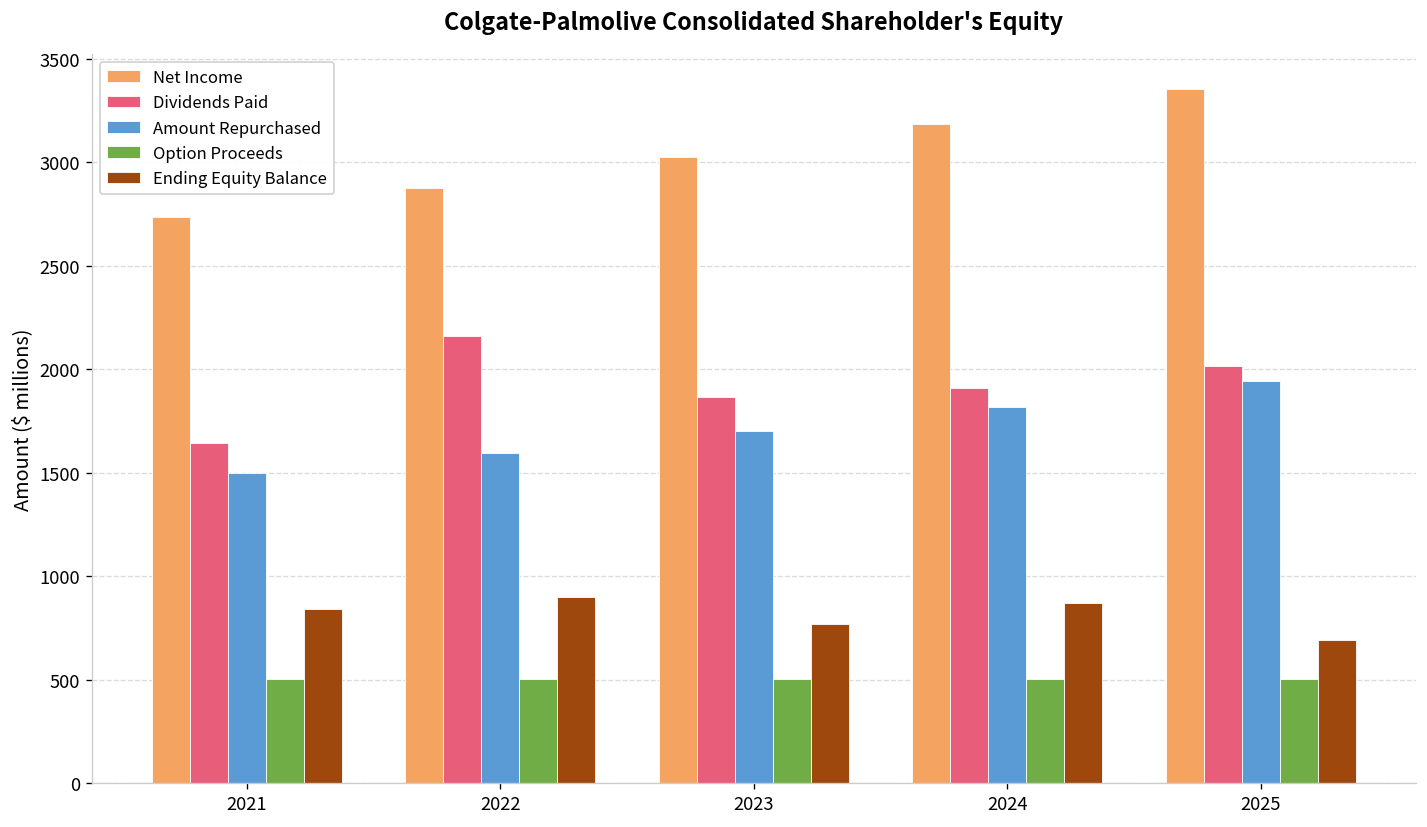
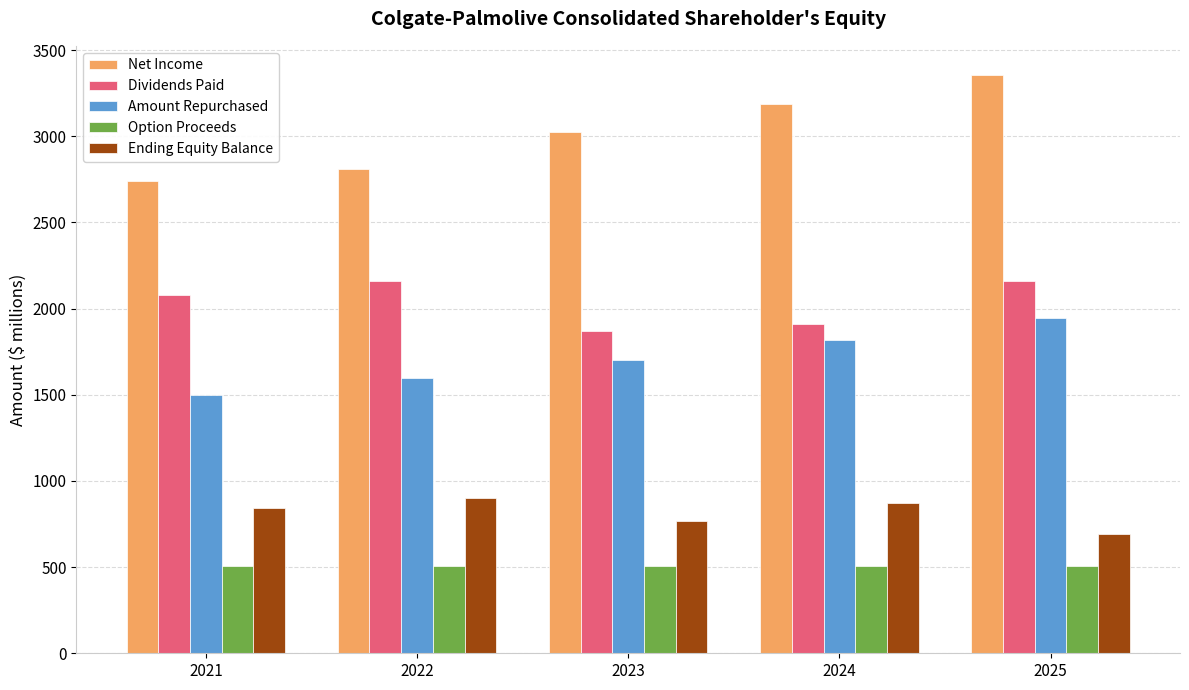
  {
    "Net Income": {
      "2021": 2740,
-     "2022": 2880,
+     "2022": 2810,
      "2023": 3020,
      "2024": 3190,
      "2025": 3360
    },
    "Dividends Paid": {
-     "2021": 1640,
+     "2021": 2080,
      "2022": 2160,
      "2023": 1870,
      "2024": 1910,
-     "2025": 2010
+     "2025": 2160
    },
    "Amount Repurchased": {
      "2021": 1500,
      "2022": 1600,
      "2023": 1700,
      "2024": 1820,
      "2025": 1940
    },
    "Option Proceeds": {
      "2021": 500,
      "2022": 500,
      "2023": 500,
      "2024": 500,
      "2025": 500
    },
    "Ending Equity Balance": {
      "2021": 840,
      "2022": 900,
      "2023": 770,
      "2024": 870,
      "2025": 690
    }
  }
